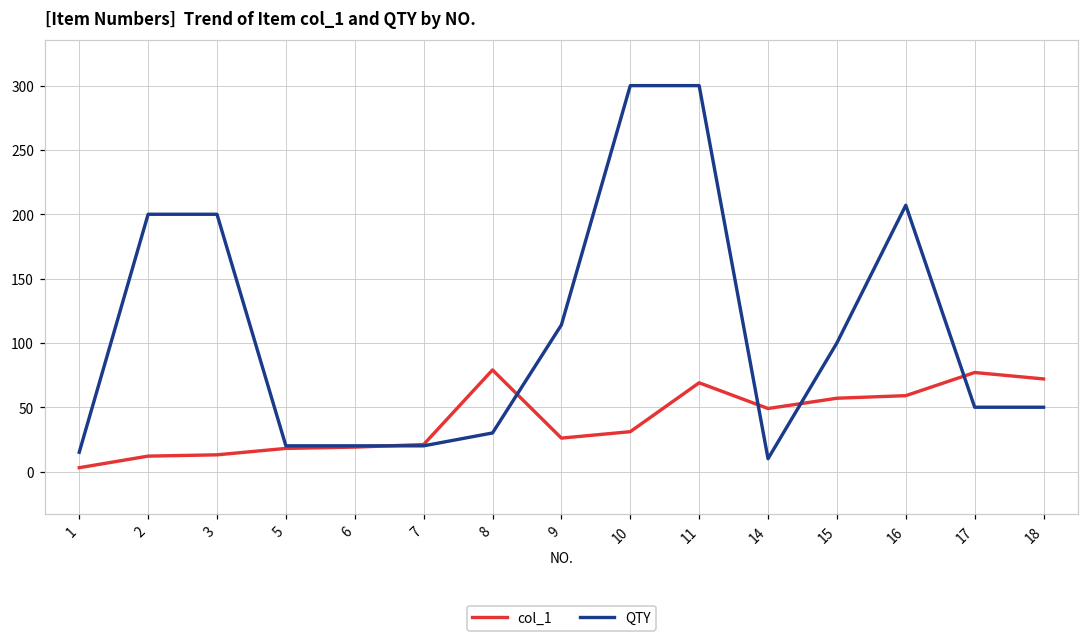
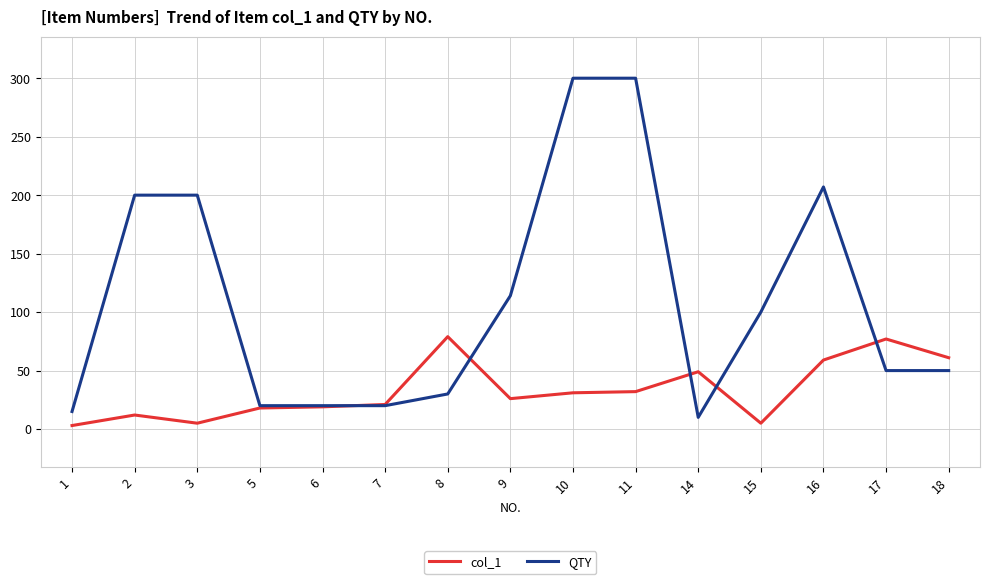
  {
    "col_1": {
      "1": 3,
      "2": 12,
-     "3": 13,
+     "3": 5,
      "8": 79,
      "9": 26,
      "10": 31,
-     "11": 69,
+     "11": 32,
      "14": 49,
-     "15": 57,
+     "15": 5,
      "16": 59,
      "17": 77,
-     "18": 72
+     "18": 61
    },
    "QTY": {
      "1": 15,
      "2": 200,
      "3": 200,
      "8": 30,
      "9": 114,
      "10": 300,
      "11": 300,
      "14": 10,
      "15": 100,
      "16": 207,
      "17": 50,
      "18": 50
    }
  }
